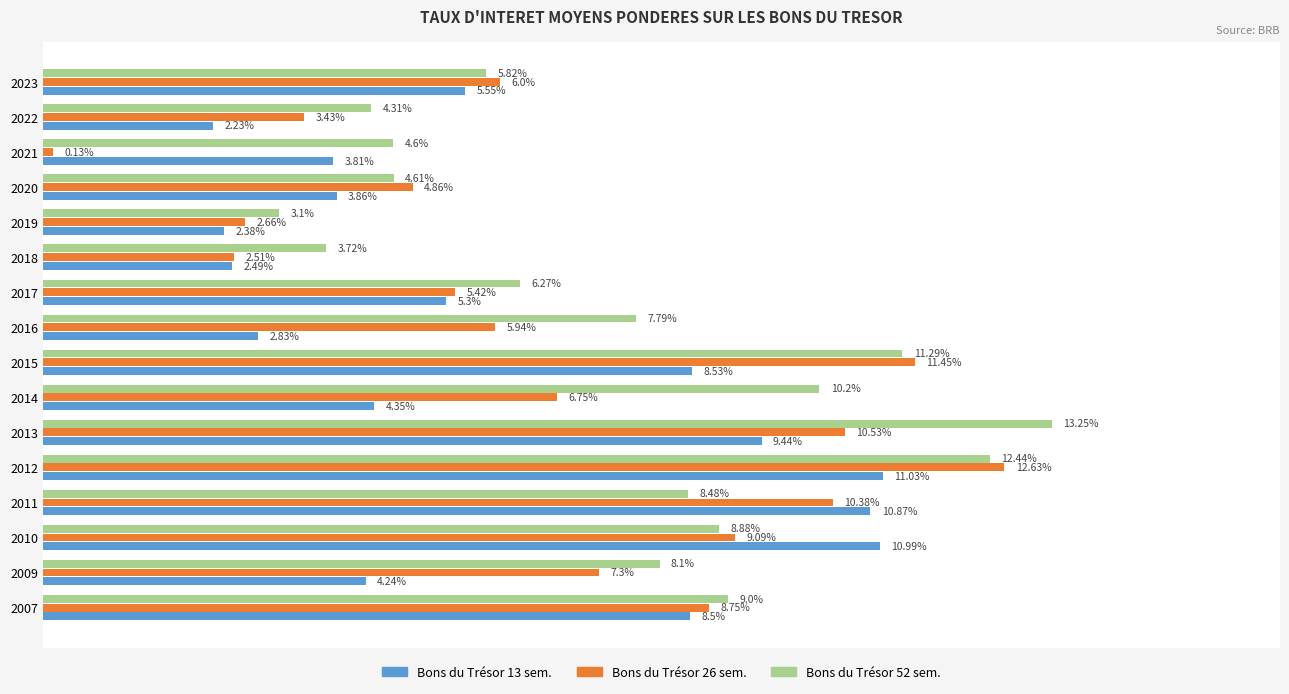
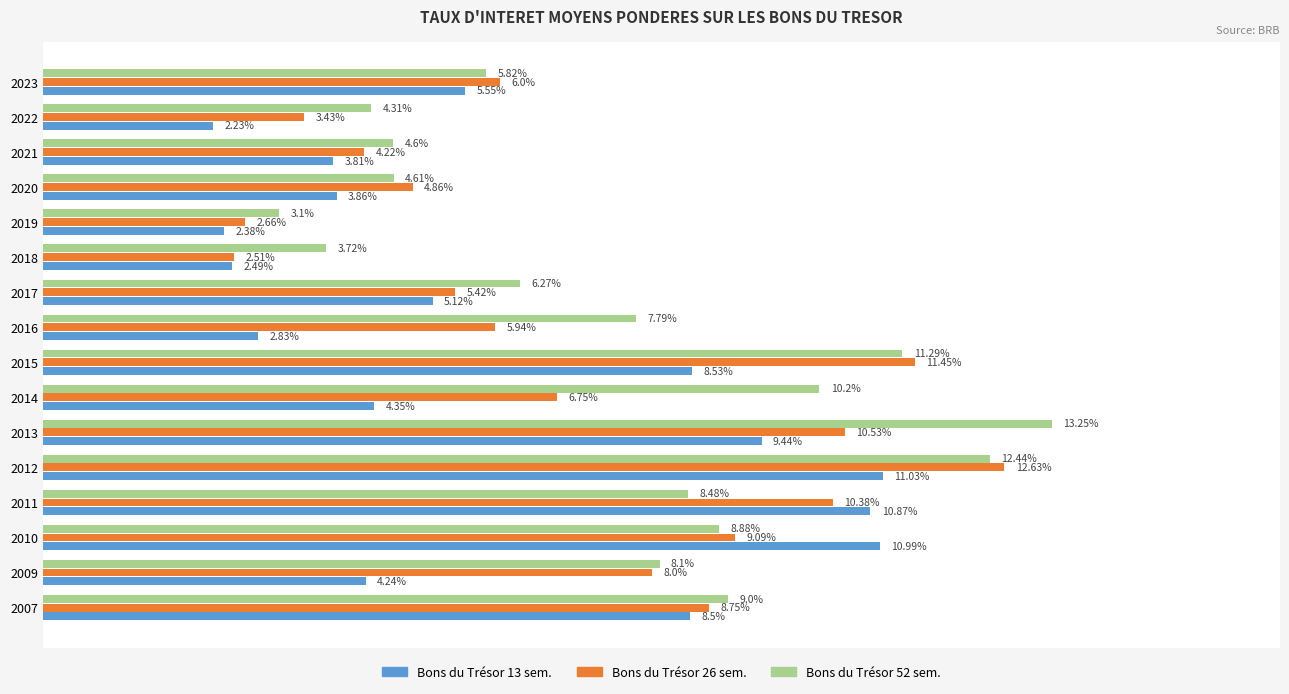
  {
    "Bons du Trésor 13 sem.": {
      "2023": "5.55%",
      "2022": "2.23%",
      "2021": "3.81%",
      "2020": "3.86%",
      "2019": "2.38%",
      "2018": "2.49%",
-     "2017": "5.3%",
+     "2017": "5.12%",
      "2016": "2.83%",
      "2015": "8.53%",
      "2014": "4.35%",
      "2013": "9.44%",
      "2012": "11.03%",
      "2011": "10.87%",
      "2010": "10.99%",
      "2009": "4.24%",
      "2007": "8.5%"
    },
    "Bons du Trésor 26 sem.": {
      "2023": "6.0%",
      "2022": "3.43%",
-     "2021": "0.13%",
+     "2021": "4.22%",
      "2020": "4.86%",
      "2019": "2.66%",
      "2018": "2.51%",
      "2017": "5.42%",
      "2016": "5.94%",
      "2015": "11.45%",
      "2014": "6.75%",
      "2013": "10.53%",
      "2012": "12.63%",
      "2011": "10.38%",
      "2010": "9.09%",
-     "2009": "7.3%",
+     "2009": "8.0%",
      "2007": "8.75%"
    },
    "Bons du Trésor 52 sem.": {
      "2023": "5.82%",
      "2022": "4.31%",
      "2021": "4.6%",
      "2020": "4.61%",
      "2019": "3.1%",
      "2018": "3.72%",
      "2017": "6.27%",
      "2016": "7.79%",
      "2015": "11.29%",
      "2014": "10.2%",
      "2013": "13.25%",
      "2012": "12.44%",
      "2011": "8.48%",
      "2010": "8.88%",
      "2009": "8.1%",
      "2007": "9.0%"
    }
  }
